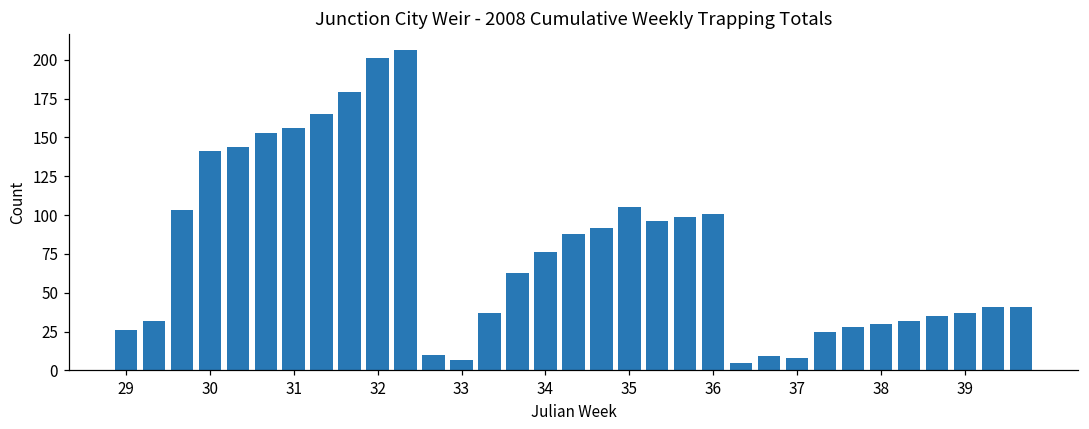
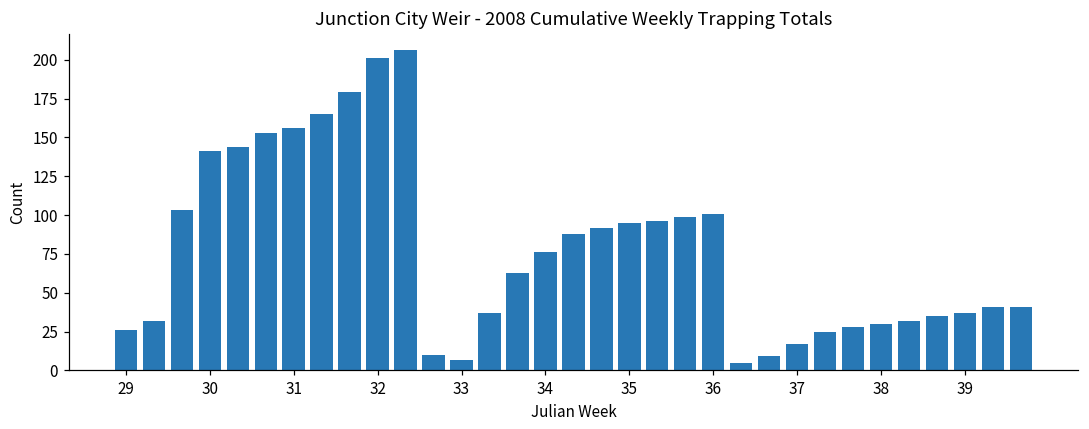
  {
    "30": 141,
    "33": 7,
    "34": 76,
-   "35": 105,
+   "35": 95,
    "36": 101,
-   "37": 8,
+   "37": 17,
    "38": 30,
    "39": 37
  }
